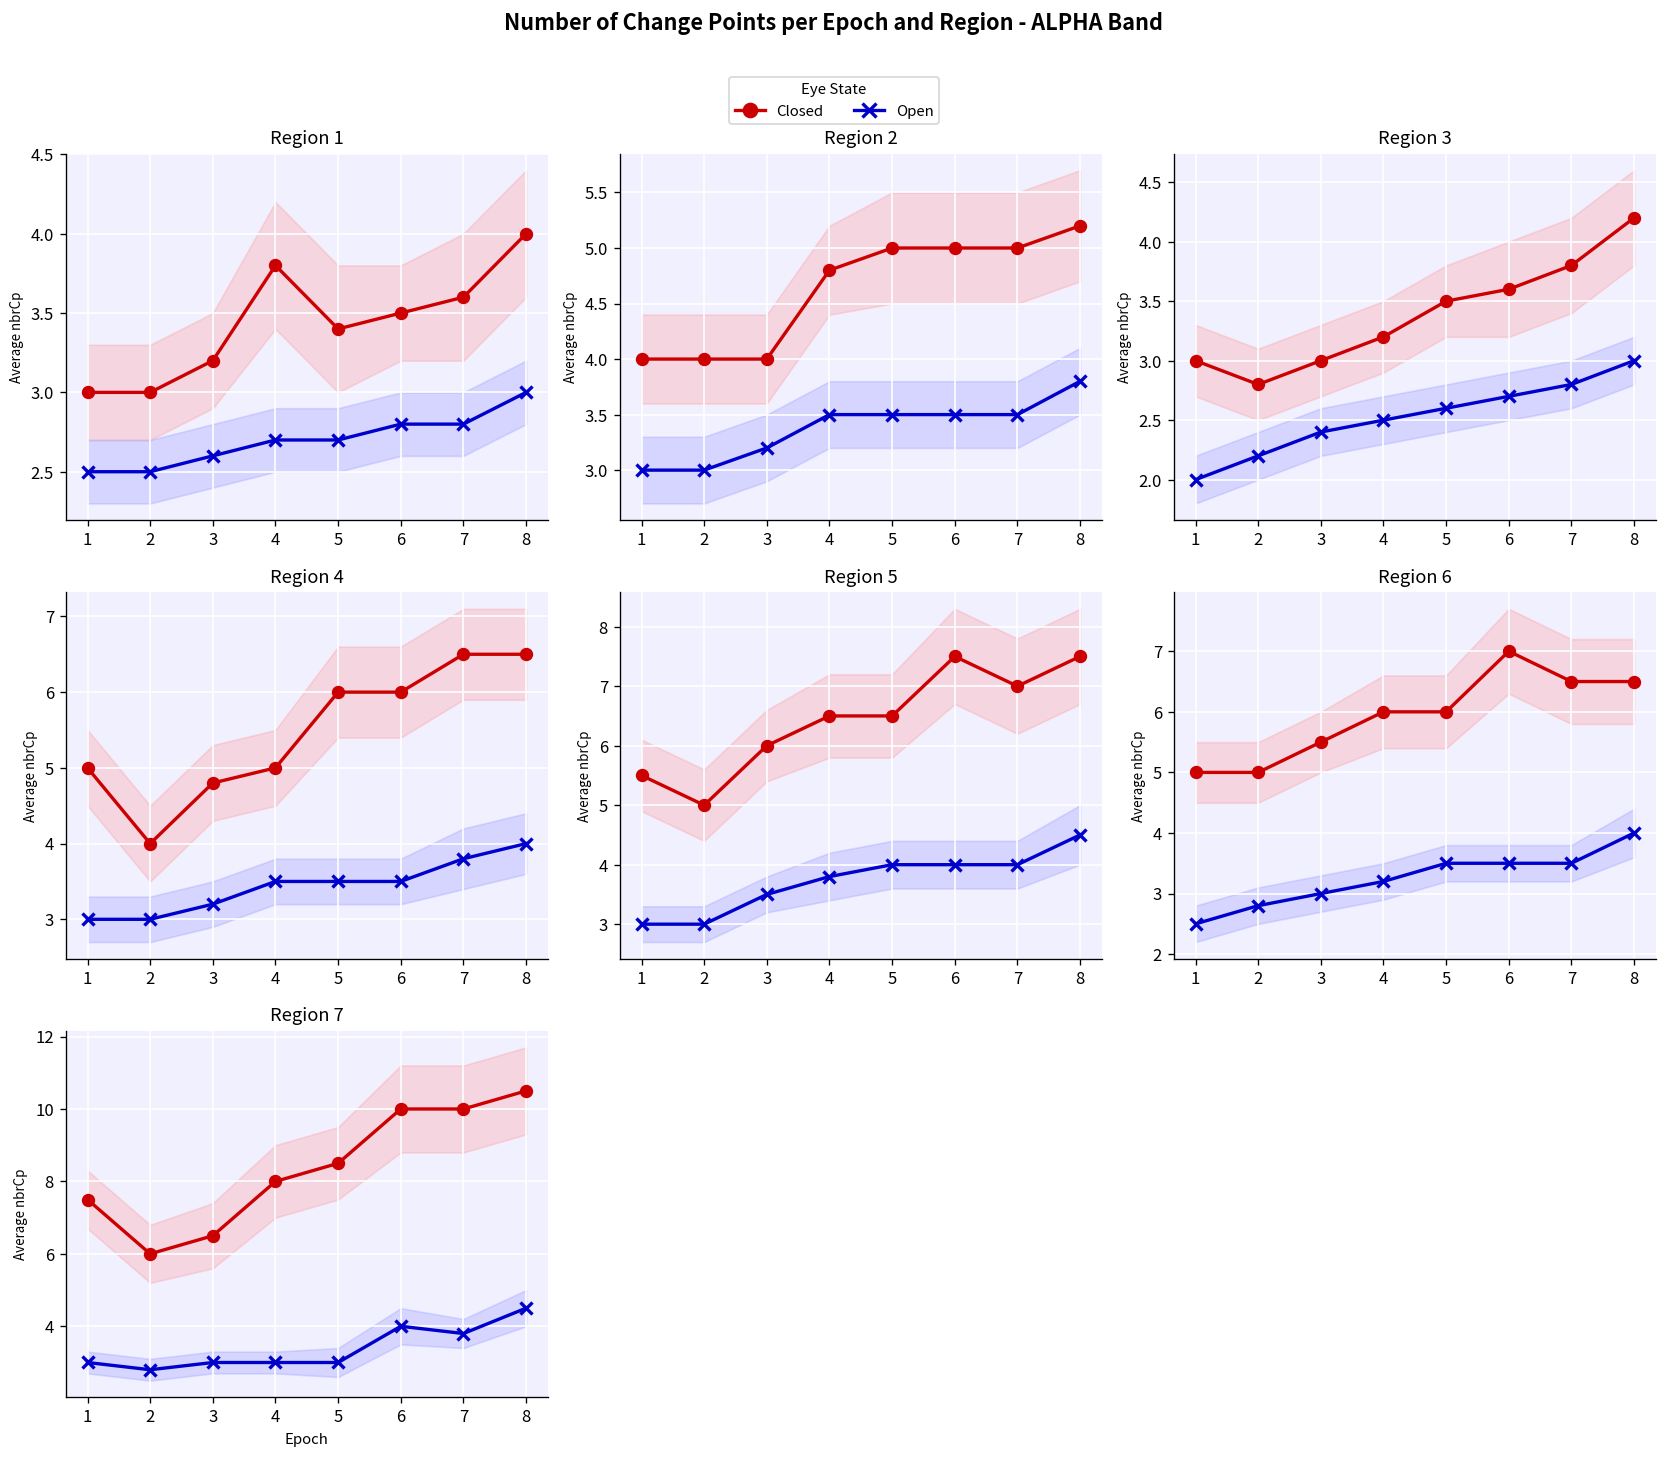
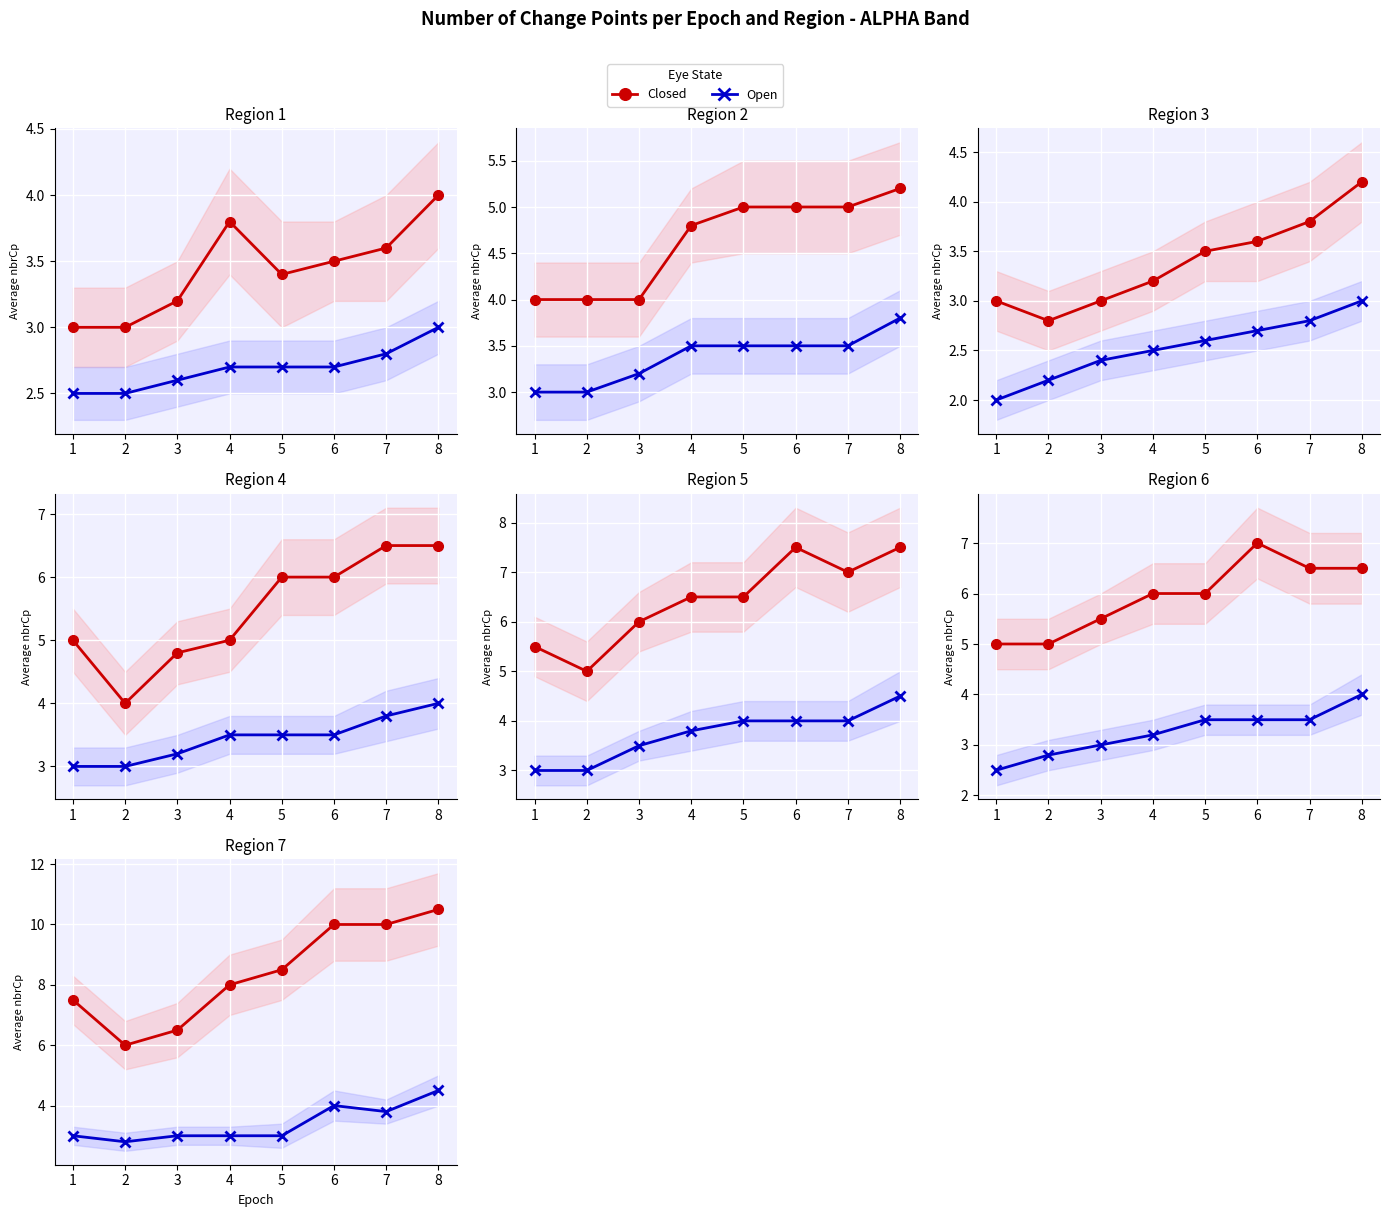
  {
    "Region 1": {
      "Closed": {
        "1": 3.0,
        "2": 3.0,
        "3": 3.2,
        "4": 3.8,
        "5": 3.4,
        "6": 3.5,
        "7": 3.6,
        "8": 4.0
      },
      "Open": {
        "1": 2.5,
        "2": 2.5,
        "3": 2.6,
        "4": 2.7,
        "5": 2.7,
-       "6": 2.8,
+       "6": 2.7,
        "7": 2.8,
        "8": 3.0
      }
    },
    "Region 2": {
      "Closed": {
        "1": 4.0,
        "2": 4.0,
        "3": 4.0,
        "4": 4.8,
        "5": 5.0,
        "6": 5.0,
        "7": 5.0,
        "8": 5.2
      },
      "Open": {
        "1": 3.0,
        "2": 3.0,
        "3": 3.2,
        "4": 3.5,
        "5": 3.5,
        "6": 3.5,
        "7": 3.5,
        "8": 3.8
      }
    },
    "Region 3": {
      "Closed": {
        "1": 3.0,
        "2": 2.8,
        "3": 3.0,
        "4": 3.2,
        "5": 3.5,
        "6": 3.6,
        "7": 3.8,
        "8": 4.2
      },
      "Open": {
        "1": 2.0,
        "2": 2.2,
        "3": 2.4,
        "4": 2.5,
        "5": 2.6,
        "6": 2.7,
        "7": 2.8,
        "8": 3.0
      }
    },
    "Region 4": {
      "Closed": {
        "1": 5.0,
        "2": 4.0,
        "3": 4.8,
        "4": 5.0,
        "5": 6.0,
        "6": 6.0,
        "7": 6.5,
        "8": 6.5
      },
      "Open": {
        "1": 3.0,
        "2": 3.0,
        "3": 3.2,
        "4": 3.5,
        "5": 3.5,
        "6": 3.5,
        "7": 3.8,
        "8": 4.0
      }
    },
    "Region 5": {
      "Closed": {
        "1": 5.5,
        "2": 5.0,
        "3": 6.0,
        "4": 6.5,
        "5": 6.5,
        "6": 7.5,
        "7": 7.0,
        "8": 7.5
      },
      "Open": {
        "1": 3.0,
        "2": 3.0,
        "3": 3.5,
        "4": 3.8,
        "5": 4.0,
        "6": 4.0,
        "7": 4.0,
        "8": 4.5
      }
    },
    "Region 6": {
      "Closed": {
        "1": 5.0,
        "2": 5.0,
        "3": 5.5,
        "4": 6.0,
        "5": 6.0,
        "6": 7.0,
        "7": 6.5,
        "8": 6.5
      },
      "Open": {
        "1": 2.5,
        "2": 2.8,
        "3": 3.0,
        "4": 3.2,
        "5": 3.5,
        "6": 3.5,
        "7": 3.5,
        "8": 4.0
      }
    },
    "Region 7": {
      "Closed": {
        "1": 7.5,
        "2": 6.0,
        "3": 6.5,
        "4": 8.0,
        "5": 8.5,
        "6": 10.0,
        "7": 10.0,
        "8": 10.5
      },
      "Open": {
        "1": 3.0,
        "2": 2.8,
        "3": 3.0,
        "4": 3.0,
        "5": 3.0,
        "6": 4.0,
        "7": 3.8,
        "8": 4.5
      }
    }
  }
